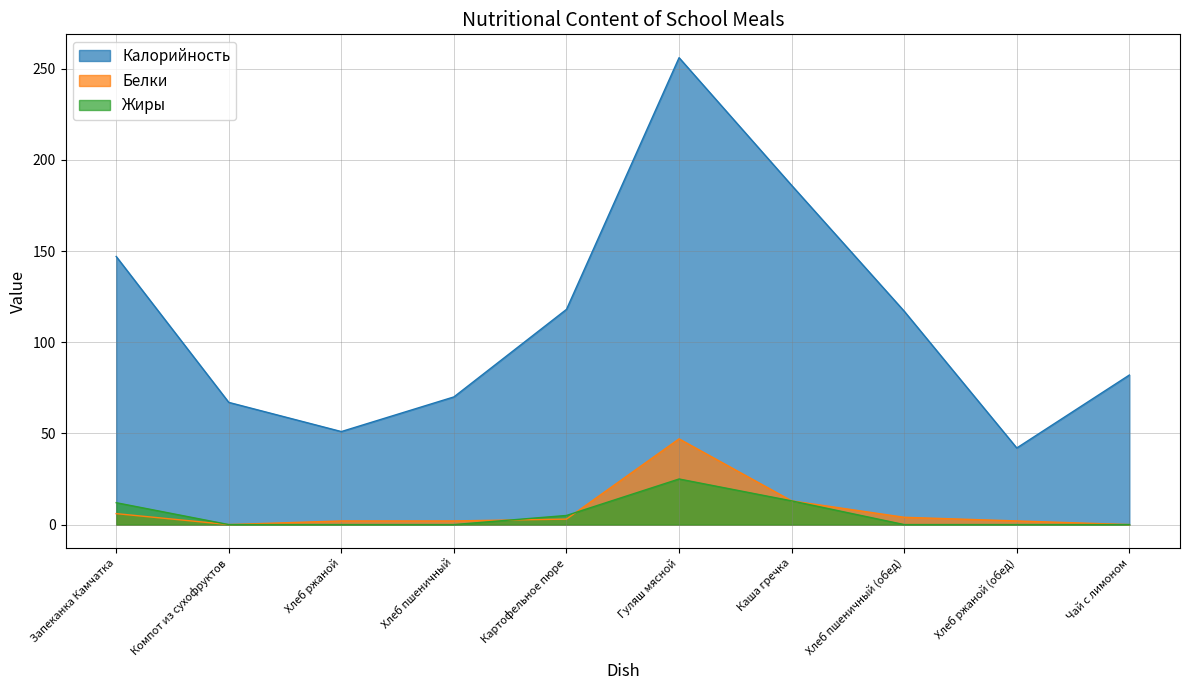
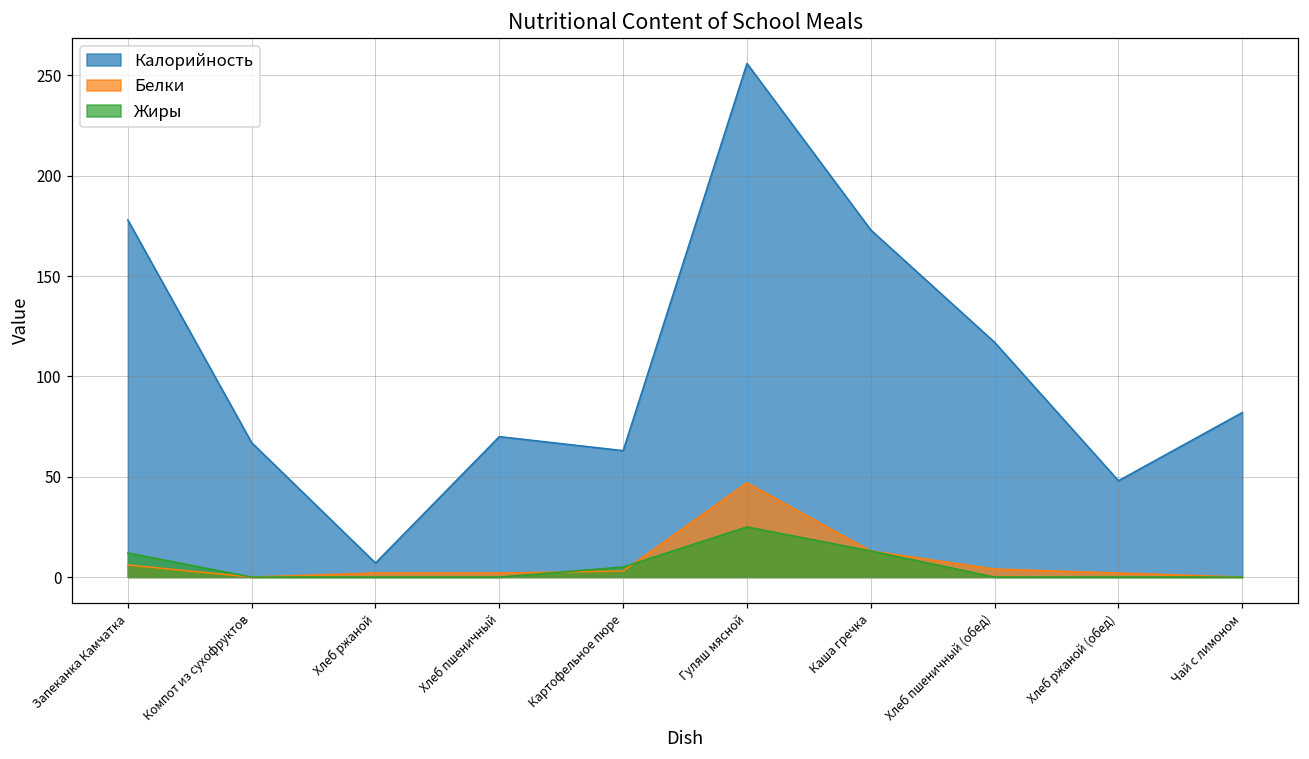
  {
    "Калорийность": {
-     "Запеканка Камчатка": 147,
+     "Запеканка Камчатка": 178,
      "Компот из сухофруктов": 67,
-     "Хлеб ржаной": 51,
+     "Хлеб ржаной": 7,
      "Хлеб пшеничный": 70,
-     "Картофельное пюре": 118,
+     "Картофельное пюре": 63,
      "Гуляш мясной": 256,
-     "Каша гречка": 186,
+     "Каша гречка": 173,
      "Хлеб пшеничный (обед)": 117,
-     "Хлеб ржаной (обед)": 42,
+     "Хлеб ржаной (обед)": 48,
      "Чай с лимоном": 82
    },
    "Белки": {
      "Запеканка Камчатка": 6,
      "Хлеб ржаной": 2,
      "Хлеб пшеничный": 2,
      "Картофельное пюре": 3,
      "Гуляш мясной": 47,
      "Хлеб пшеничный (обед)": 4,
      "Хлеб ржаной (обед)": 2
    },
    "Жиры": {
      "Запеканка Камчатка": 12,
      "Хлеб ржаной": 0,
      "Хлеб пшеничный": 0,
      "Картофельное пюре": 5,
      "Гуляш мясной": 25,
      "Хлеб пшеничный (обед)": 0,
      "Хлеб ржаной (обед)": 0
    }
  }
